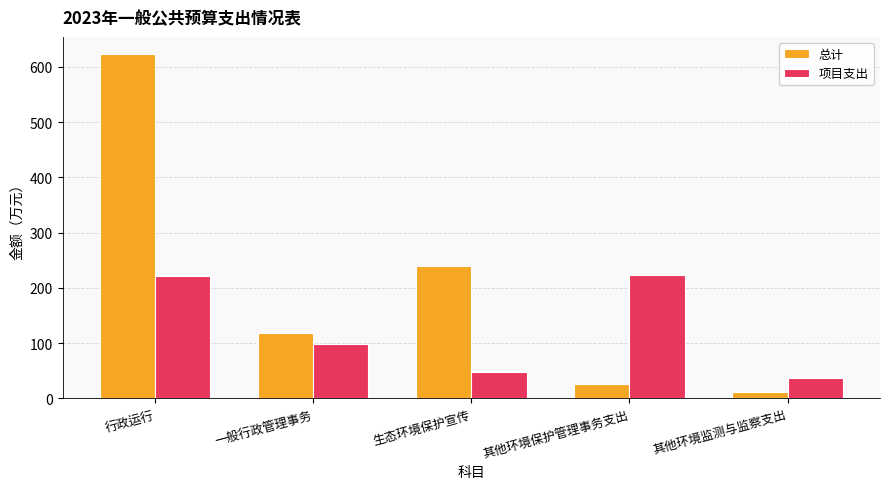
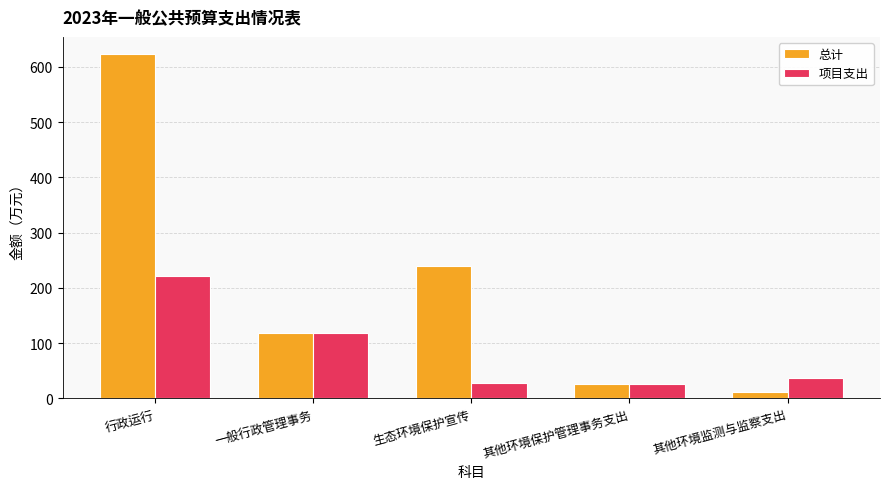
  {
    "总计": {
      "行政运行": 620,
      "一般行政管理事务": 120,
      "生态环境保护宣传": 240,
      "其他环境保护管理事务支出": 30,
      "其他环境监测与监察支出": 10
    },
    "项目支出": {
      "行政运行": 220,
-     "一般行政管理事务": 100,
-     "生态环境保护宣传": 50,
-     "其他环境保护管理事务支出": 220,
+     "一般行政管理事务": 120,
+     "生态环境保护宣传": 30,
+     "其他环境保护管理事务支出": 30,
      "其他环境监测与监察支出": 40
    }
  }
